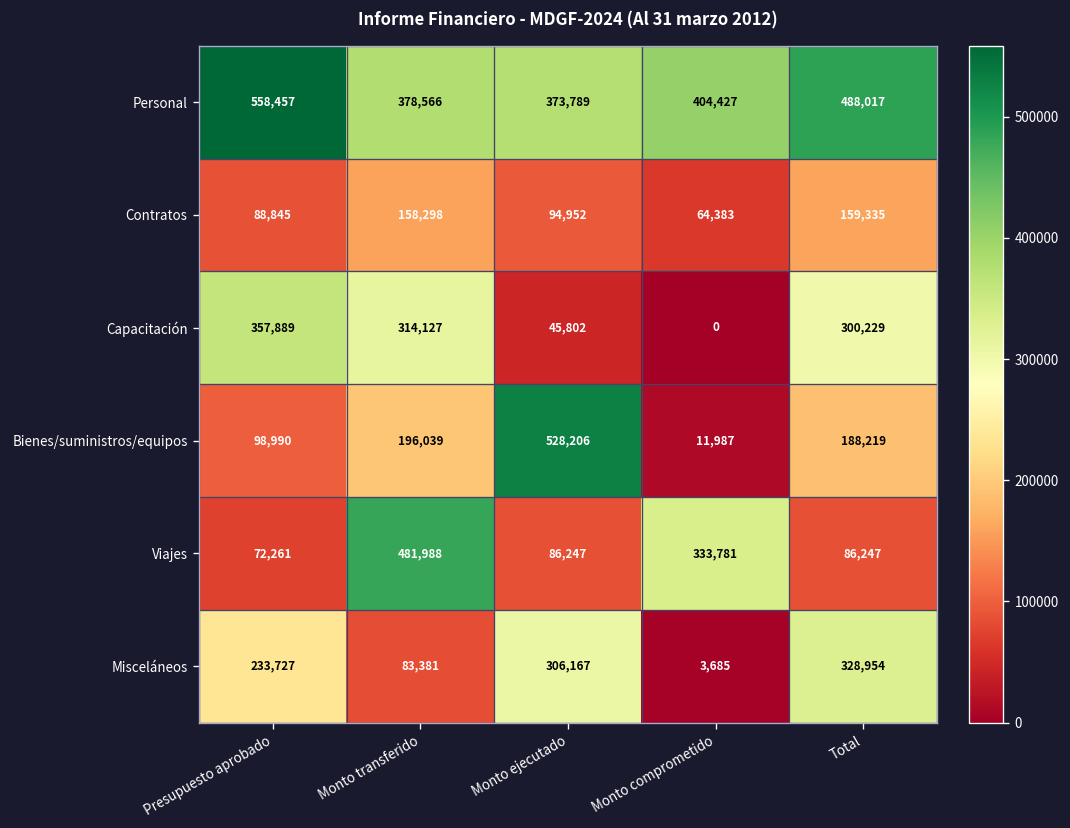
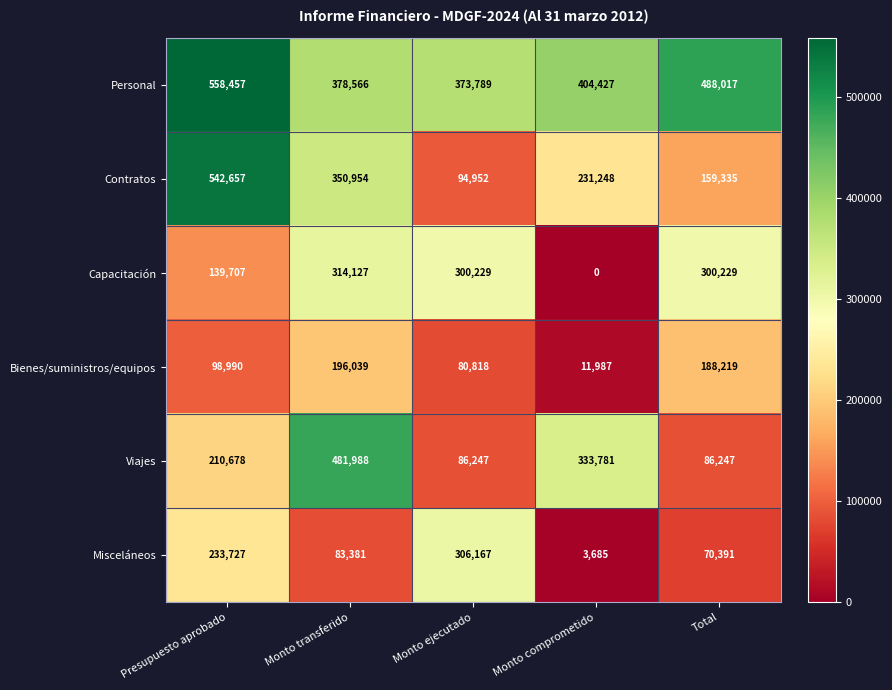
  {
    "Personal": {
      "Presupuesto aprobado": "558,457",
      "Monto transferido": "378,566",
      "Monto ejecutado": "373,789",
      "Monto comprometido": "404,427",
      "Total": "488,017"
    },
    "Contratos": {
-     "Presupuesto aprobado": "88,845",
-     "Monto transferido": "158,298",
+     "Presupuesto aprobado": "542,657",
+     "Monto transferido": "350,954",
      "Monto ejecutado": "94,952",
-     "Monto comprometido": "64,383",
+     "Monto comprometido": "231,248",
      "Total": "159,335"
    },
    "Capacitación": {
-     "Presupuesto aprobado": "357,889",
+     "Presupuesto aprobado": "139,707",
      "Monto transferido": "314,127",
-     "Monto ejecutado": "45,802",
+     "Monto ejecutado": "300,229",
      "Monto comprometido": "0",
      "Total": "300,229"
    },
    "Bienes/suministros/equipos": {
      "Presupuesto aprobado": "98,990",
      "Monto transferido": "196,039",
-     "Monto ejecutado": "528,206",
+     "Monto ejecutado": "80,818",
      "Monto comprometido": "11,987",
      "Total": "188,219"
    },
    "Viajes": {
-     "Presupuesto aprobado": "72,261",
+     "Presupuesto aprobado": "210,678",
      "Monto transferido": "481,988",
      "Monto ejecutado": "86,247",
      "Monto comprometido": "333,781",
      "Total": "86,247"
    },
    "Misceláneos": {
      "Presupuesto aprobado": "233,727",
      "Monto transferido": "83,381",
      "Monto ejecutado": "306,167",
      "Monto comprometido": "3,685",
-     "Total": "328,954"
+     "Total": "70,391"
    }
  }
